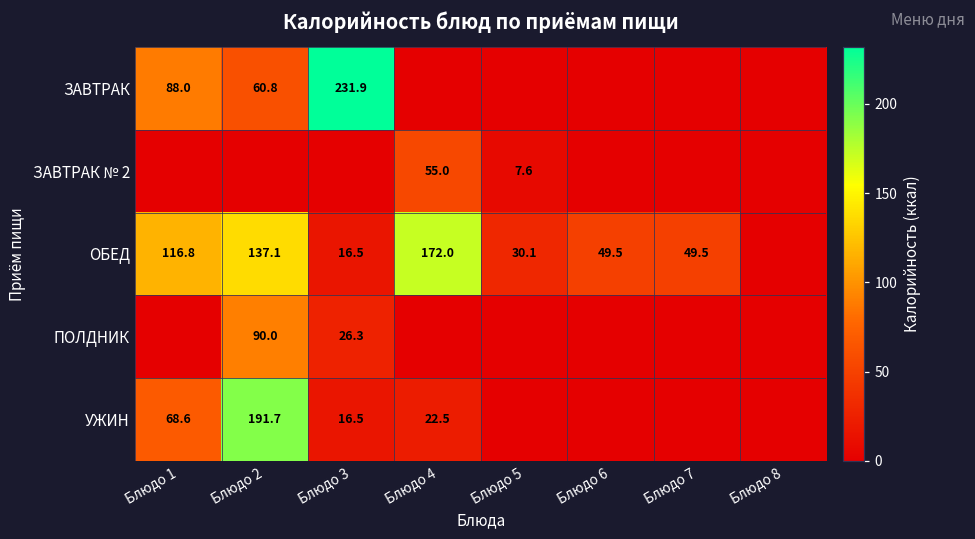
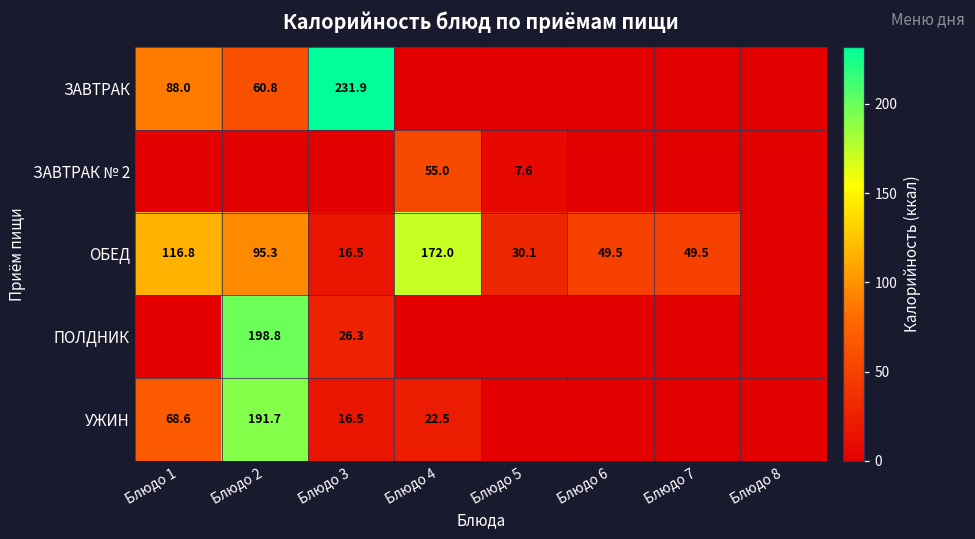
  {
    "ЗАВТРАК": {
      "Блюдо 1": 88.0,
      "Блюдо 2": 60.8,
      "Блюдо 3": 231.9
    },
    "ЗАВТРАК № 2": {
      "Блюдо 4": 55.0,
      "Блюдо 5": 7.6
    },
    "ОБЕД": {
      "Блюдо 1": 116.8,
-     "Блюдо 2": 137.1,
+     "Блюдо 2": 95.3,
      "Блюдо 3": 16.5,
      "Блюдо 4": 172.0,
      "Блюдо 5": 30.1,
      "Блюдо 6": 49.5,
      "Блюдо 7": 49.5
    },
    "ПОЛДНИК": {
-     "Блюдо 2": 90.0,
+     "Блюдо 2": 198.8,
      "Блюдо 3": 26.3
    },
    "УЖИН": {
      "Блюдо 1": 68.6,
      "Блюдо 2": 191.7,
      "Блюдо 3": 16.5,
      "Блюдо 4": 22.5
    }
  }
